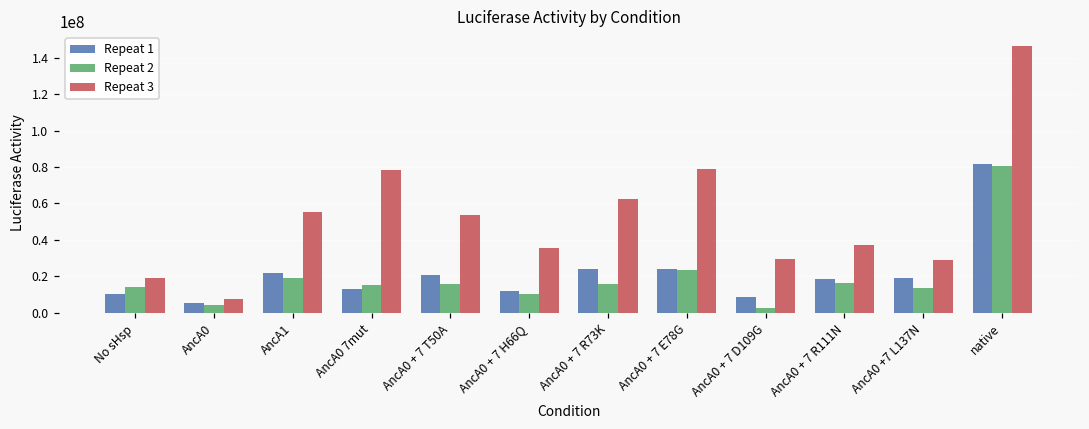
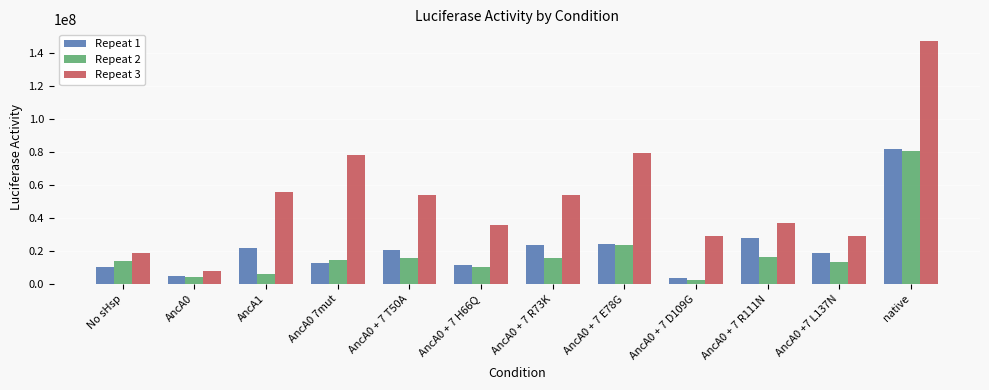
  {
    "Repeat 1": {
      "No sHsp": 10000000,
      "AncA0": 5000000,
      "AncA1": 22000000,
      "AncA0 7mut": 13000000,
      "AncA0 + 7 T50A": 21000000,
      "AncA0 + 7 H66Q": 12000000,
      "AncA0 + 7 R73K": 24000000,
      "AncA0 + 7 E78G": 24000000,
-     "AncA0 + 7 D109G": 9000000,
-     "AncA0 + 7 R111N": 18000000,
+     "AncA0 + 7 D109G": 3000000,
+     "AncA0 + 7 R111N": 28000000,
      "AncA0 +7 L137N": 19000000,
      "native": 82000000
    },
    "Repeat 2": {
      "No sHsp": 14000000,
      "AncA0": 4000000,
-     "AncA1": 19000000,
+     "AncA1": 6000000,
      "AncA0 7mut": 15000000,
      "AncA0 + 7 T50A": 16000000,
      "AncA0 + 7 H66Q": 10000000,
      "AncA0 + 7 R73K": 16000000,
      "AncA0 + 7 E78G": 23000000,
      "AncA0 + 7 D109G": 2000000,
      "AncA0 + 7 R111N": 16000000,
      "AncA0 +7 L137N": 13000000,
      "native": 81000000
    },
    "Repeat 3": {
      "No sHsp": 19000000,
      "AncA0": 8000000,
      "AncA1": 55000000,
      "AncA0 7mut": 78000000,
      "AncA0 + 7 T50A": 54000000,
      "AncA0 + 7 H66Q": 36000000,
-     "AncA0 + 7 R73K": 63000000,
+     "AncA0 + 7 R73K": 54000000,
      "AncA0 + 7 E78G": 79000000,
      "AncA0 + 7 D109G": 29000000,
      "AncA0 + 7 R111N": 37000000,
      "AncA0 +7 L137N": 29000000,
      "native": 147000000
    }
  }
